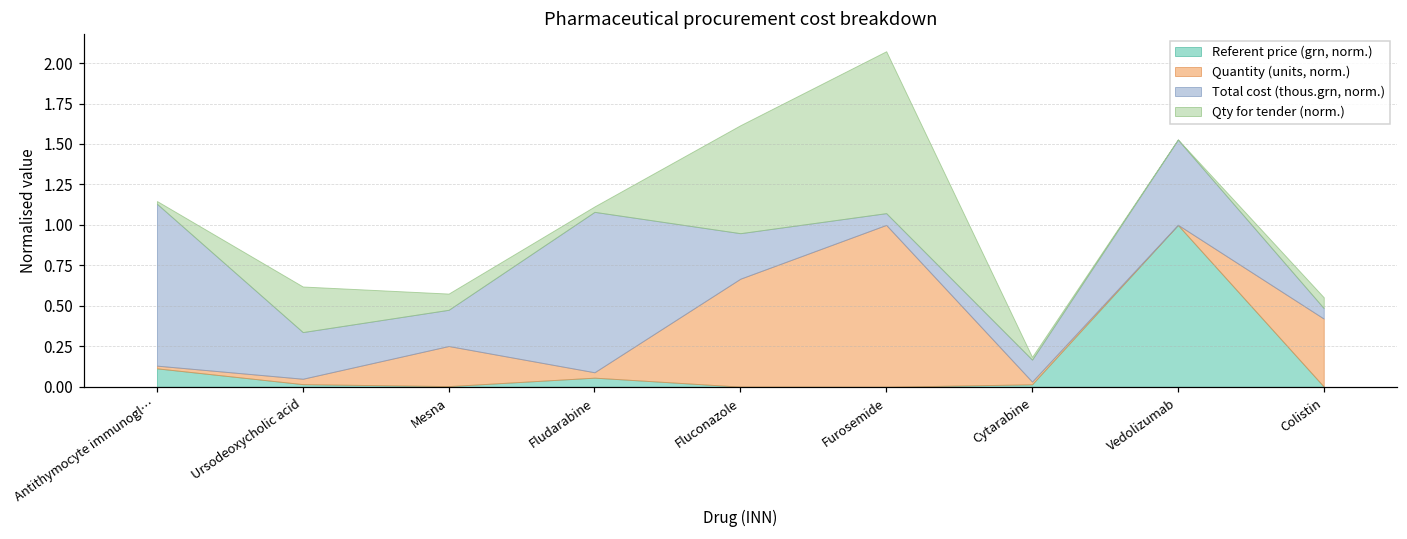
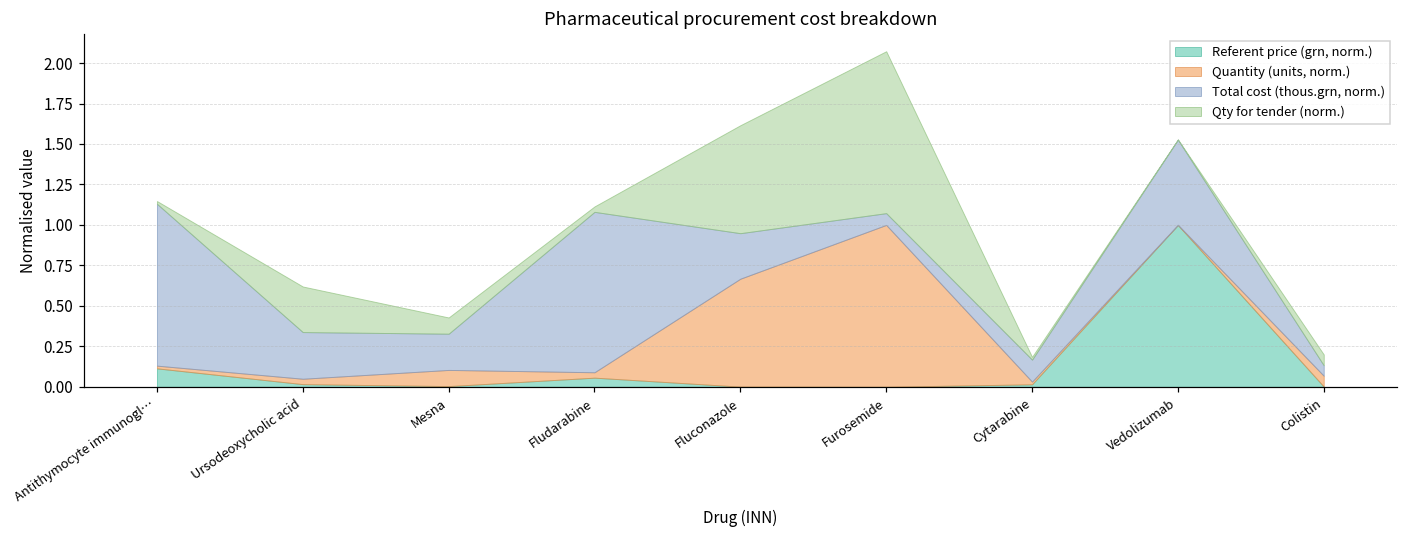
  {
    "Referent price (grn, norm.)": {
      "Fludarabine": 0.06
    },
    "Quantity (units, norm.)": {
      "Ursodeoxycholic acid": 0.03,
-     "Mesna": 0.25,
+     "Mesna": 0.10,
      "Fludarabine": 0.03,
      "Fluconazole": 0.67,
      "Furosemide": 1.00,
-     "Colistin": 0.42
+     "Colistin": 0.07
    },
    "Total cost (thous.grn, norm.)": {
      "Ursodeoxycholic acid": 0.29,
      "Mesna": 0.22,
      "Fludarabine": 0.99,
      "Fluconazole": 0.28,
      "Furosemide": 0.07,
      "Colistin": 0.06
    },
    "Qty for tender (norm.)": {
      "Ursodeoxycholic acid": 0.28,
      "Mesna": 0.10,
      "Fludarabine": 0.03,
      "Fluconazole": 0.67,
      "Furosemide": 1.00,
      "Colistin": 0.07
    }
  }
